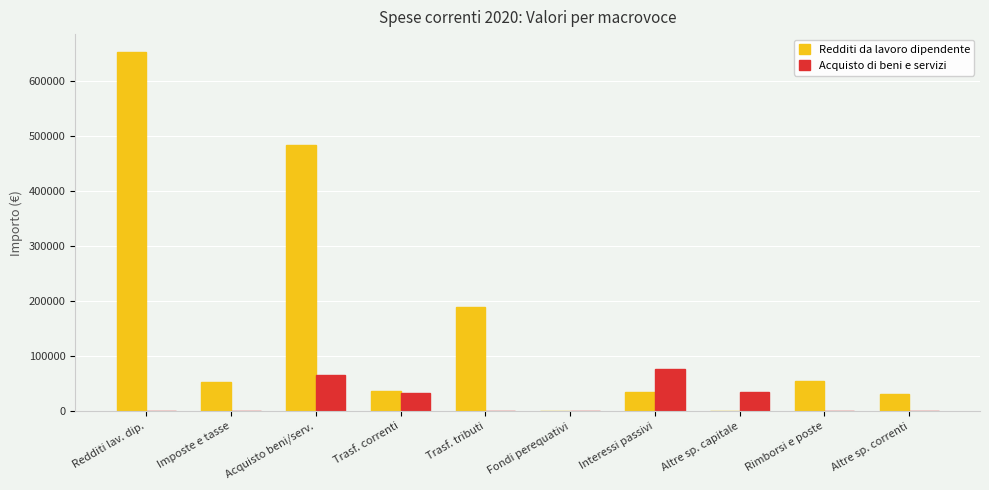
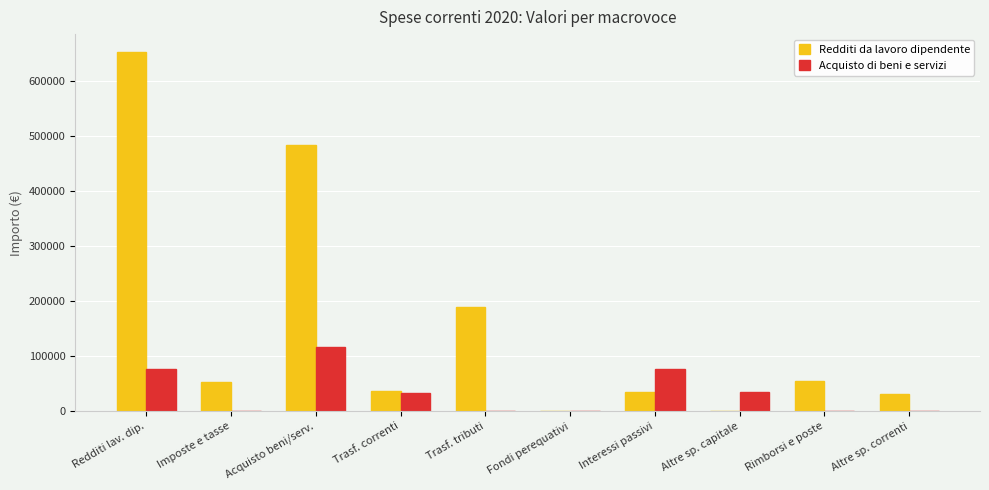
  {
    "Redditi da lavoro dipendente": {
      "Redditi lav. dip.": 650000,
      "Imposte e tasse": 50000,
      "Acquisto beni/serv.": 480000,
      "Trasf. correnti": 40000,
      "Trasf. tributi": 190000,
      "Fondi perequativi": 0,
      "Interessi passivi": 40000,
      "Altre sp. capitale": 0,
      "Rimborsi e poste": 60000,
      "Altre sp. correnti": 30000
    },
    "Acquisto di beni e servizi": {
-     "Redditi lav. dip.": 0,
+     "Redditi lav. dip.": 80000,
      "Imposte e tasse": 0,
-     "Acquisto beni/serv.": 70000,
+     "Acquisto beni/serv.": 120000,
      "Trasf. correnti": 30000,
      "Trasf. tributi": 0,
      "Fondi perequativi": 0,
      "Interessi passivi": 80000,
      "Altre sp. capitale": 40000,
      "Altre sp. correnti": 0
    }
  }
